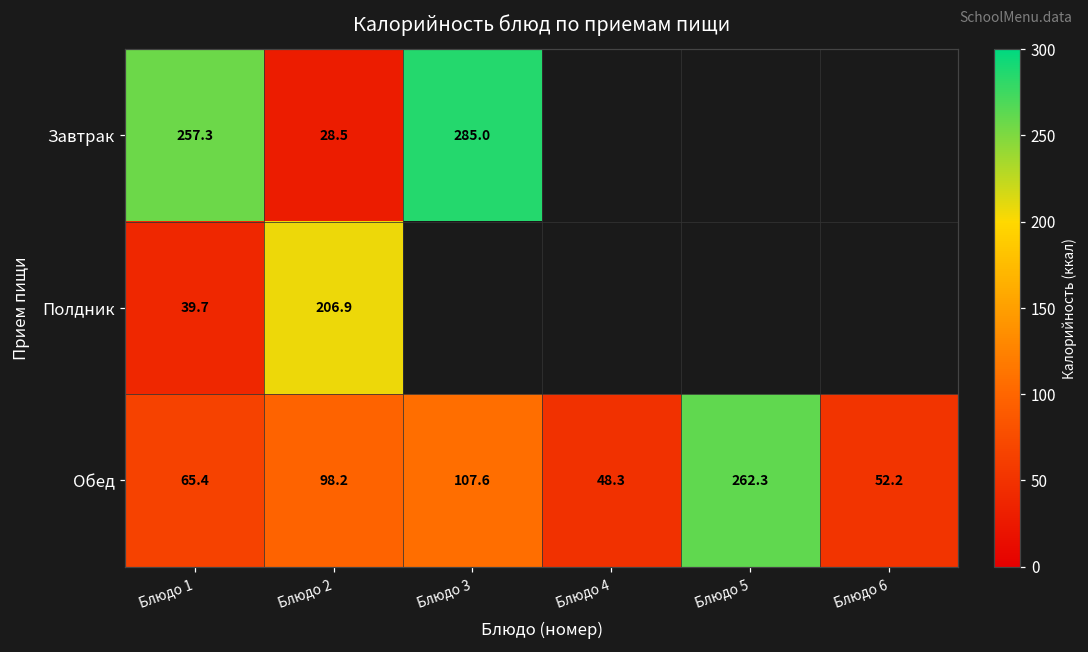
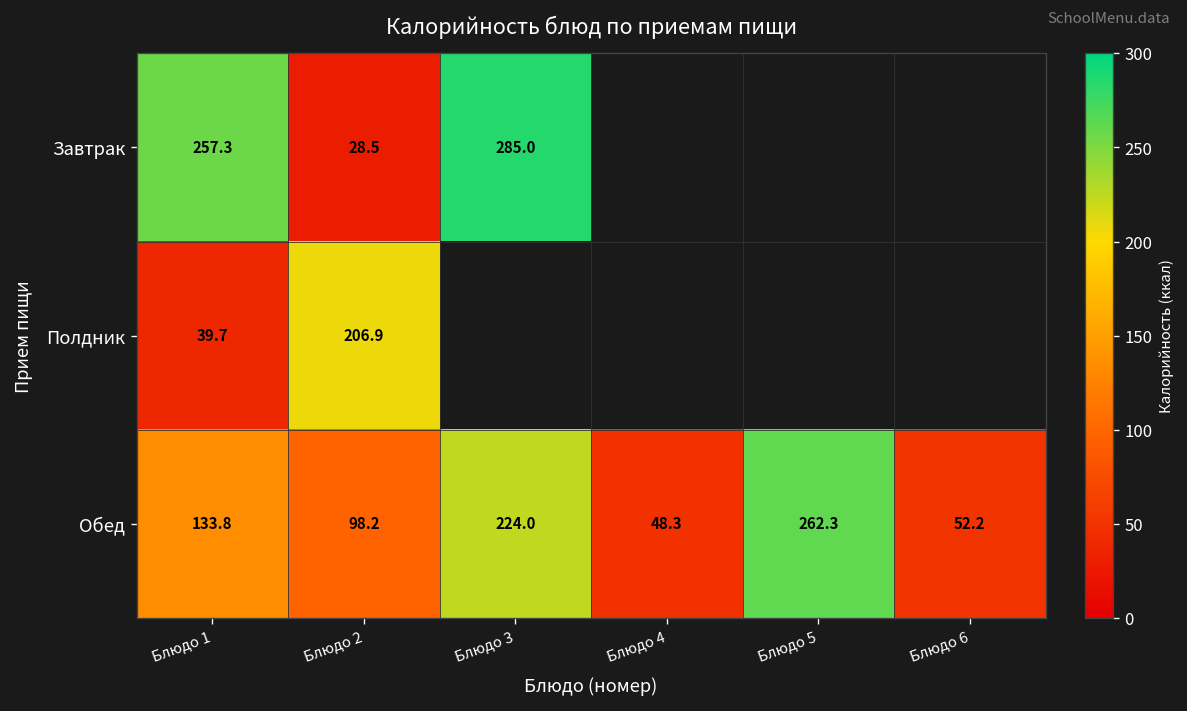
  {
    "Завтрак": {
      "Блюдо 1": 257.3,
      "Блюдо 2": 28.5,
      "Блюдо 3": 285.0
    },
    "Полдник": {
      "Блюдо 1": 39.7,
      "Блюдо 2": 206.9
    },
    "Обед": {
-     "Блюдо 1": 65.4,
+     "Блюдо 1": 133.8,
      "Блюдо 2": 98.2,
-     "Блюдо 3": 107.6,
+     "Блюдо 3": 224.0,
      "Блюдо 4": 48.3,
      "Блюдо 5": 262.3,
      "Блюдо 6": 52.2
    }
  }
